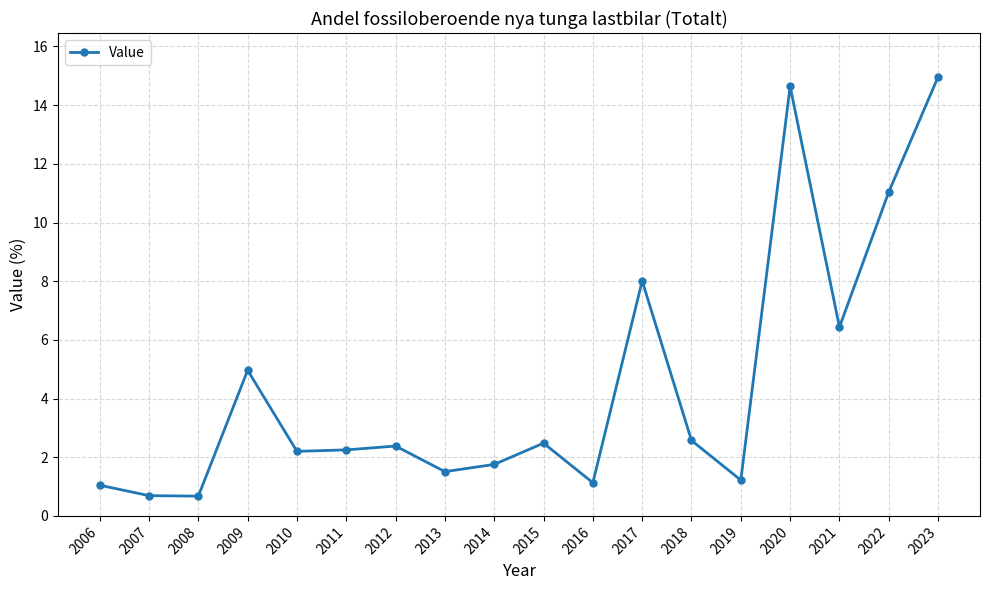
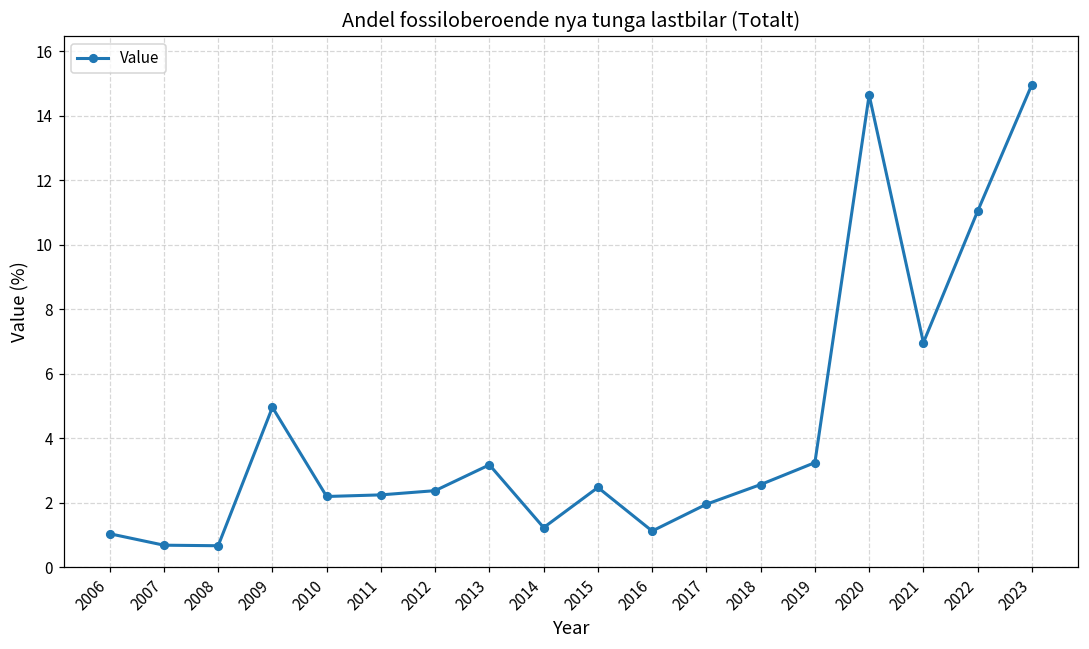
  {
    "2006": 1.0,
    "2007": 0.7,
    "2008": 0.7,
    "2009": 5.0,
    "2010": 2.2,
    "2011": 2.3,
    "2012": 2.4,
-   "2013": 1.5,
-   "2014": 1.8,
+   "2013": 3.2,
+   "2014": 1.2,
    "2015": 2.5,
    "2016": 1.1,
-   "2017": 8.0,
+   "2017": 2.0,
    "2018": 2.6,
-   "2019": 1.2,
+   "2019": 3.3,
    "2020": 14.6,
-   "2021": 6.4,
+   "2021": 7.0,
    "2022": 11.0,
    "2023": 15.0
  }
